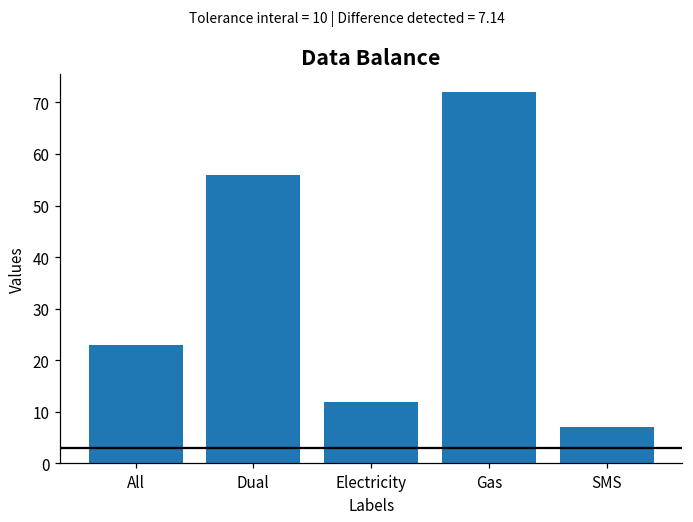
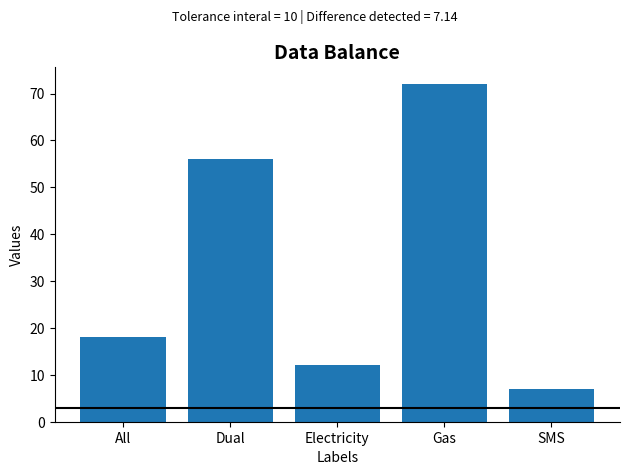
  {
-   "All": 23,
+   "All": 18,
    "Dual": 56,
    "Electricity": 12,
    "Gas": 72,
    "SMS": 7
  }
